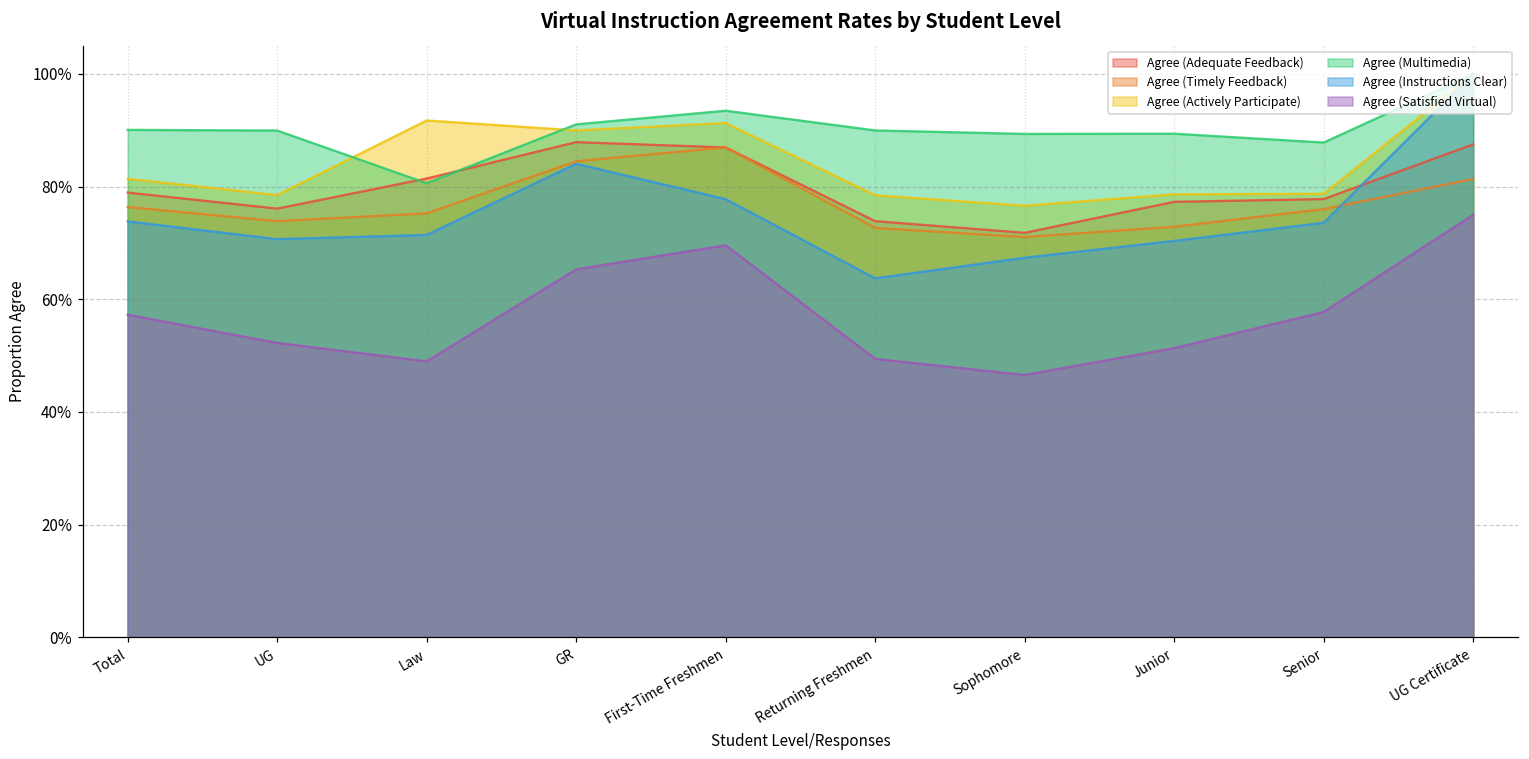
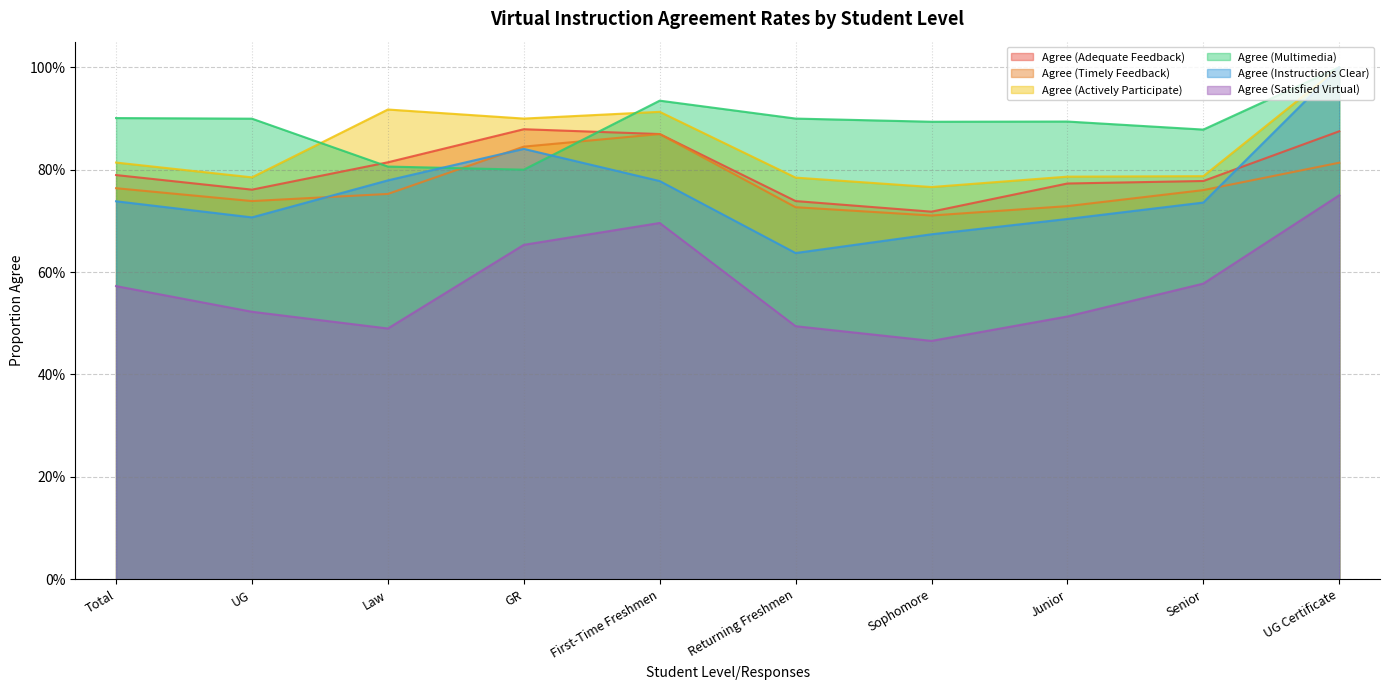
  {
    "Agree (Multimedia)": {
      "Total": "90%",
      "UG": "90%",
      "Law": "81%",
-     "GR": "91%",
+     "GR": "80%",
      "First-Time Freshmen": "93%",
      "Returning Freshmen": "90%",
      "Sophomore": "89%",
      "Junior": "89%",
      "Senior": "88%"
    },
    "Agree (Instructions Clear)": {
      "Total": "74%",
      "UG": "71%",
-     "Law": "71%",
+     "Law": "78%",
      "First-Time Freshmen": "78%",
      "Returning Freshmen": "64%",
      "Sophomore": "67%",
      "Junior": "70%",
      "Senior": "74%"
    },
    "Agree (Satisfied Virtual)": {
      "Total": "57%",
      "UG": "52%",
      "Law": "49%",
      "GR": "65%",
      "First-Time Freshmen": "70%",
      "Returning Freshmen": "49%",
      "Sophomore": "47%",
      "Junior": "51%",
      "Senior": "58%",
      "UG Certificate": "75%"
    }
  }
